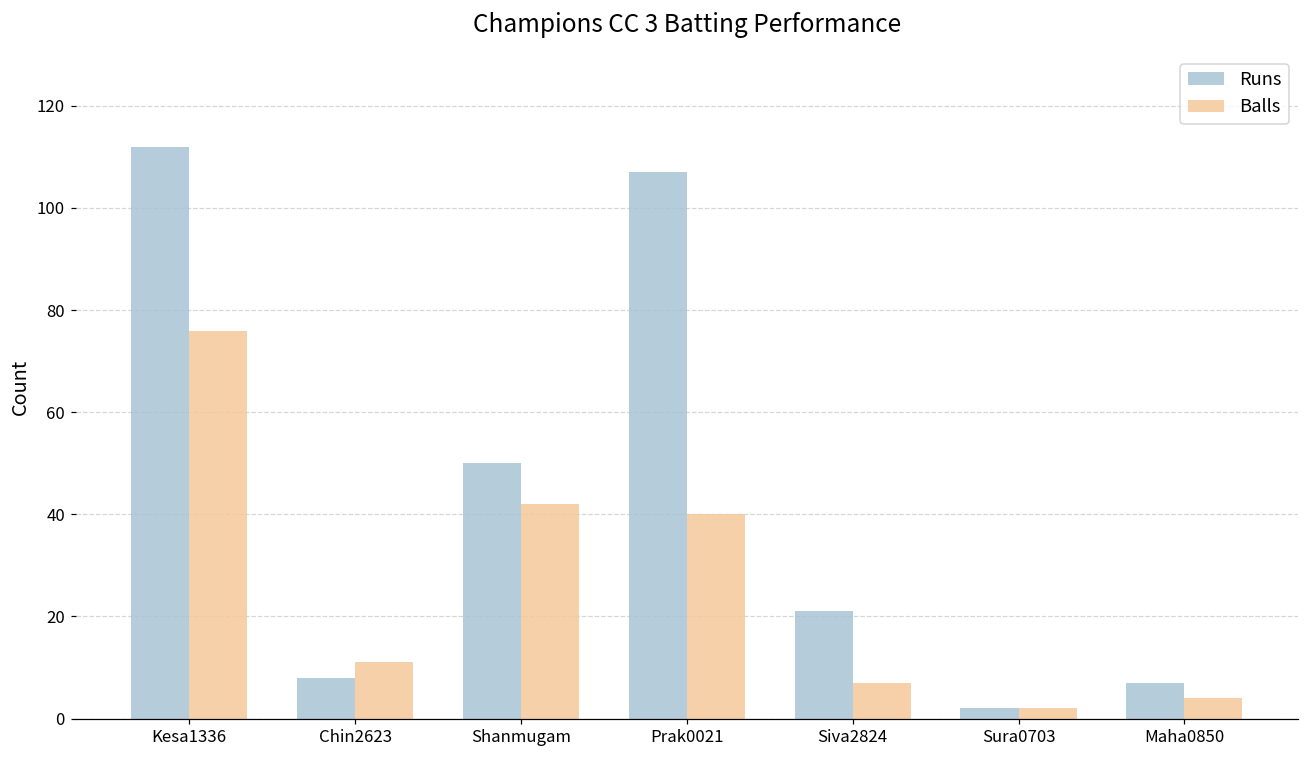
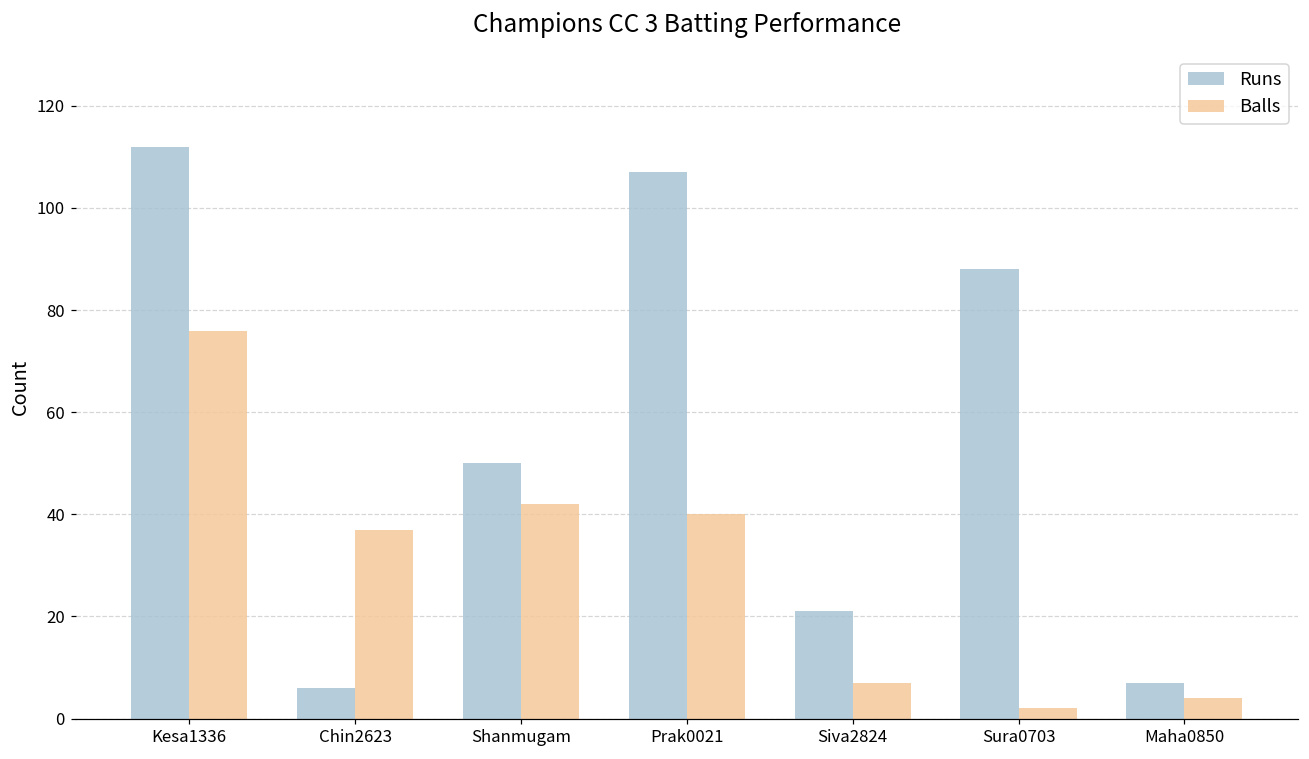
  {
    "Runs": {
      "Kesa1336": 112,
-     "Chin2623": 8,
+     "Chin2623": 6,
      "Shanmugam": 50,
      "Prak0021": 107,
      "Siva2824": 21,
-     "Sura0703": 2,
+     "Sura0703": 88,
      "Maha0850": 7
    },
    "Balls": {
      "Kesa1336": 76,
-     "Chin2623": 11,
+     "Chin2623": 37,
      "Shanmugam": 42,
      "Prak0021": 40,
      "Siva2824": 7,
      "Sura0703": 2,
      "Maha0850": 4
    }
  }
